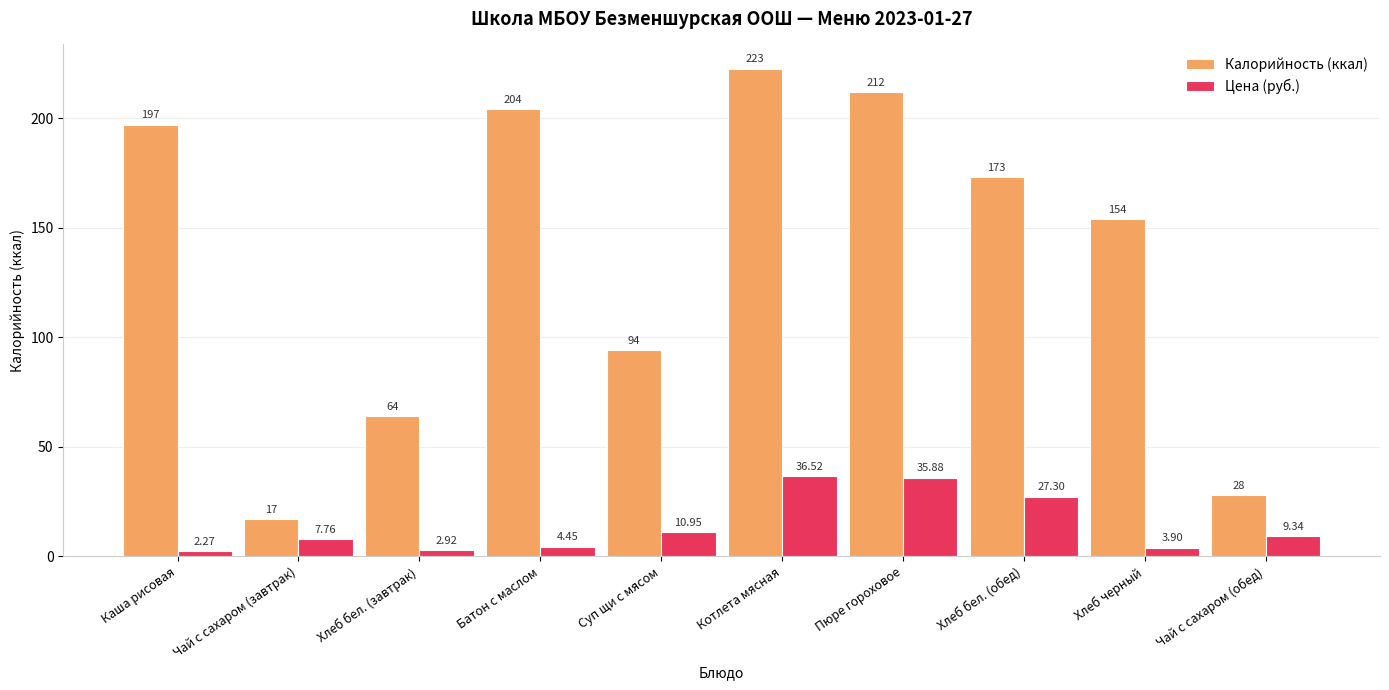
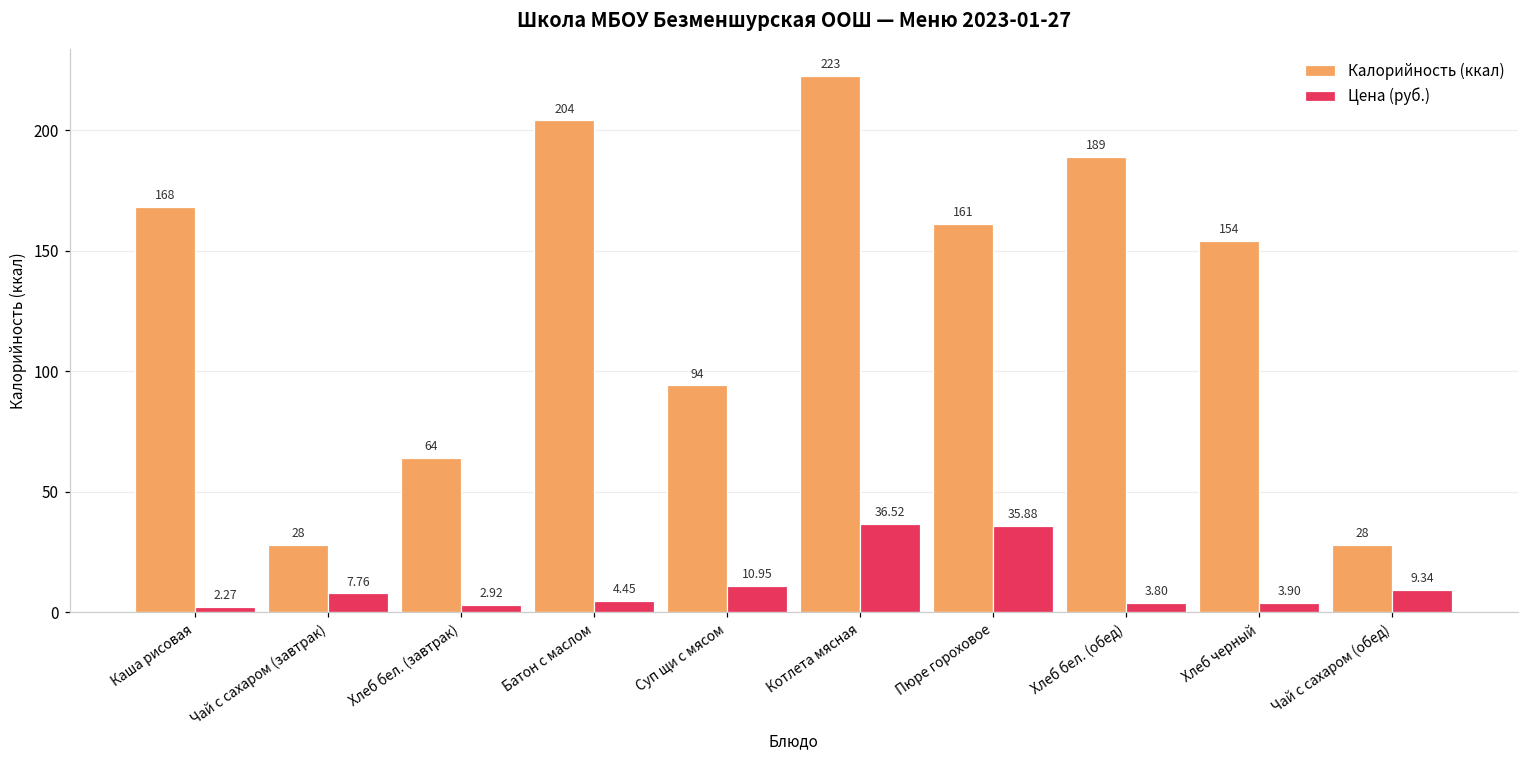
  {
    "Калорийность (ккал)": {
-     "Каша рисовая": 197,
-     "Чай с сахаром (завтрак)": 17,
+     "Каша рисовая": 168,
+     "Чай с сахаром (завтрак)": 28,
      "Хлеб бел. (завтрак)": 64,
      "Батон с маслом": 204,
      "Суп щи с мясом": 94,
      "Котлета мясная": 223,
-     "Пюре гороховое": 212,
-     "Хлеб бел. (обед)": 173,
+     "Пюре гороховое": 161,
+     "Хлеб бел. (обед)": 189,
      "Хлеб черный": 154,
      "Чай с сахаром (обед)": 28
    },
    "Цена (руб.)": {
      "Каша рисовая": 2.27,
      "Чай с сахаром (завтрак)": 7.76,
      "Хлеб бел. (завтрак)": 2.92,
      "Батон с маслом": 4.45,
      "Суп щи с мясом": 10.95,
      "Котлета мясная": 36.52,
      "Пюре гороховое": 35.88,
-     "Хлеб бел. (обед)": 27.30,
+     "Хлеб бел. (обед)": 3.80,
      "Хлеб черный": 3.90,
      "Чай с сахаром (обед)": 9.34
    }
  }
